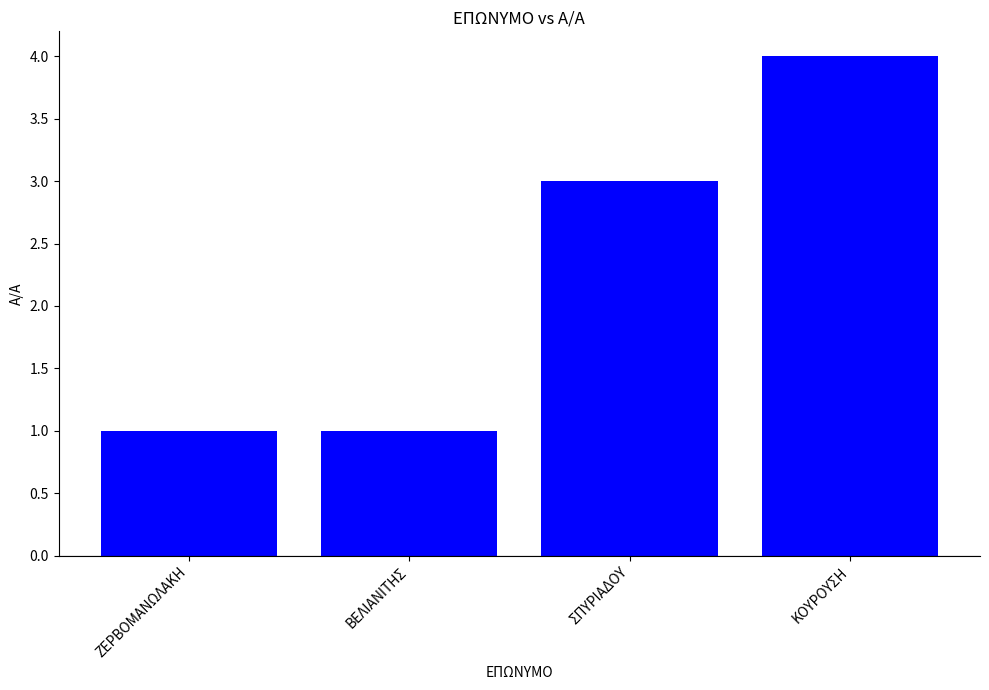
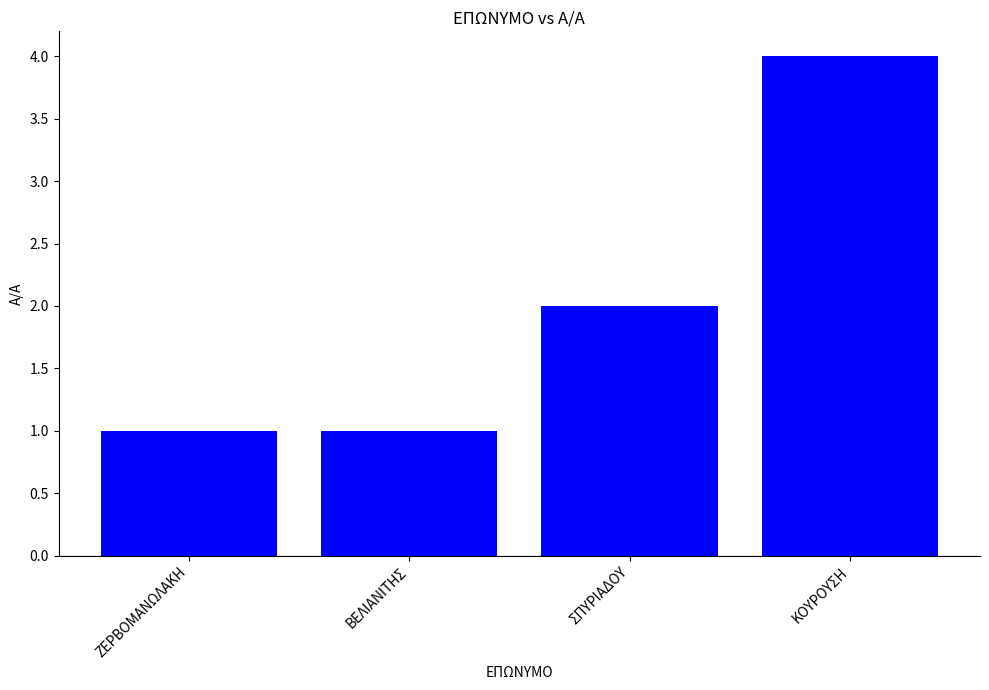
  {
    "ΖΕΡΒΟΜΑΝΩΛΑΚΗ": 1,
    "ΒΕΛΙΑΝΙΤΗΣ": 1,
-   "ΣΠΥΡΙΑΔΟΥ": 3,
+   "ΣΠΥΡΙΑΔΟΥ": 2,
    "ΚΟΥΡΟΥΣΗ": 4
  }
